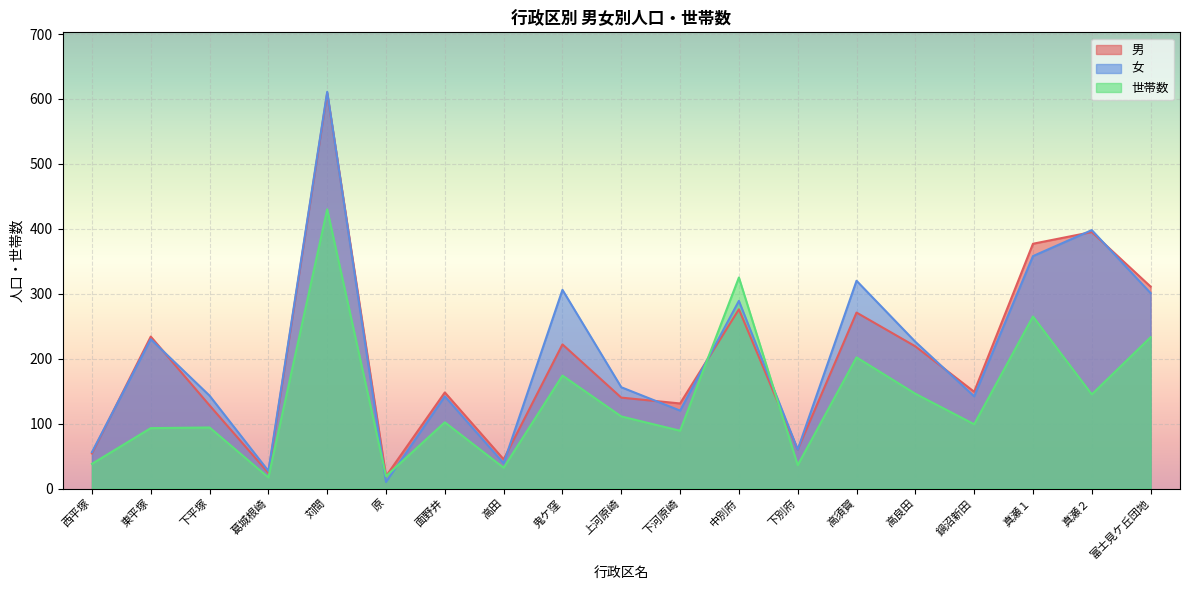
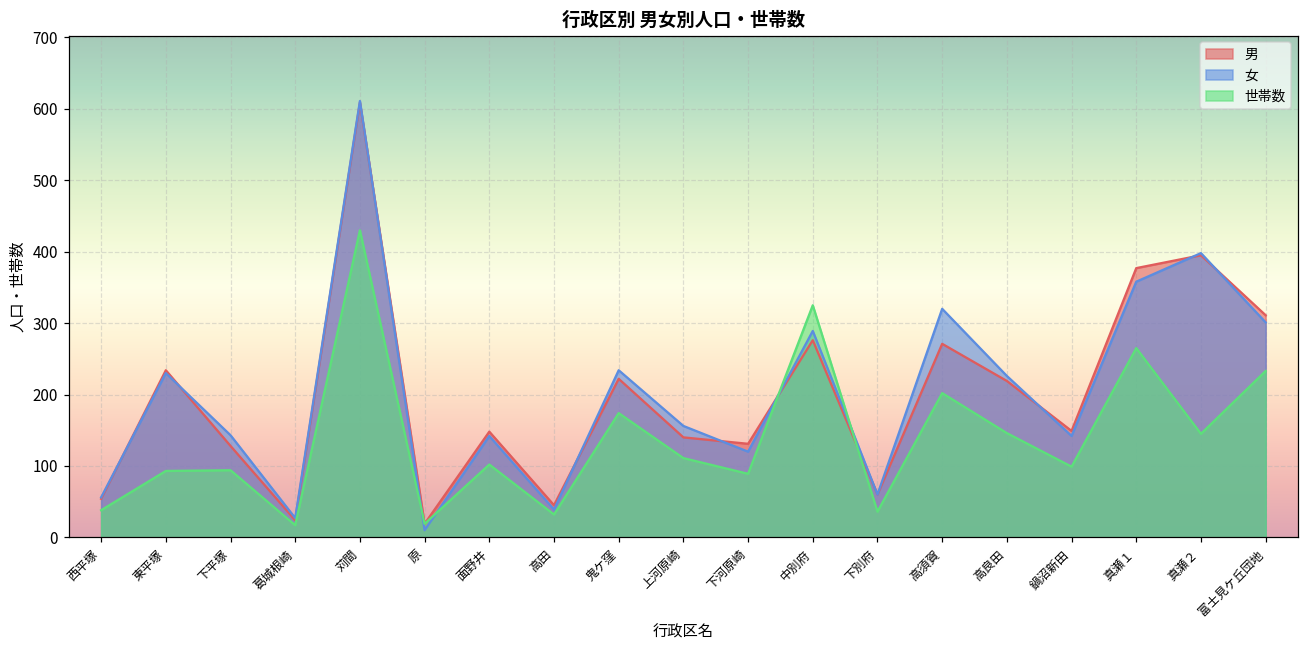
  {
    "男": {
      "東平塚": 230,
      "下平塚": 130,
      "面野井": 150,
      "高田": 50,
      "鬼ケ窪": 220,
      "上河原崎": 140,
      "下河原崎": 130,
      "中別府": 280,
      "高須賀": 270,
      "高良田": 220,
      "鍋沼新田": 150,
      "真瀬１": 380,
      "富士見ケ丘団地": 310
    },
    "女": {
      "東平塚": 230,
      "下平塚": 140,
      "原": 10,
      "面野井": 140,
      "高田": 40,
-     "鬼ケ窪": 310,
+     "鬼ケ窪": 230,
      "上河原崎": 160,
      "下河原崎": 120,
      "中別府": 290,
      "高須賀": 320,
      "高良田": 230,
      "鍋沼新田": 140,
      "真瀬１": 360,
      "富士見ケ丘団地": 300
    },
    "世帯数": {
      "西平塚": 40,
      "東平塚": 90,
      "下平塚": 90,
      "葛城根崎": 20,
      "苅間": 430,
      "面野井": 100,
      "高田": 30,
      "鬼ケ窪": 170,
      "上河原崎": 110,
      "下河原崎": 90,
      "中別府": 330,
      "下別府": 40,
      "高須賀": 200,
      "高良田": 150,
      "鍋沼新田": 100,
      "真瀬１": 270,
      "真瀬２": 150,
      "富士見ケ丘団地": 230
    }
  }
